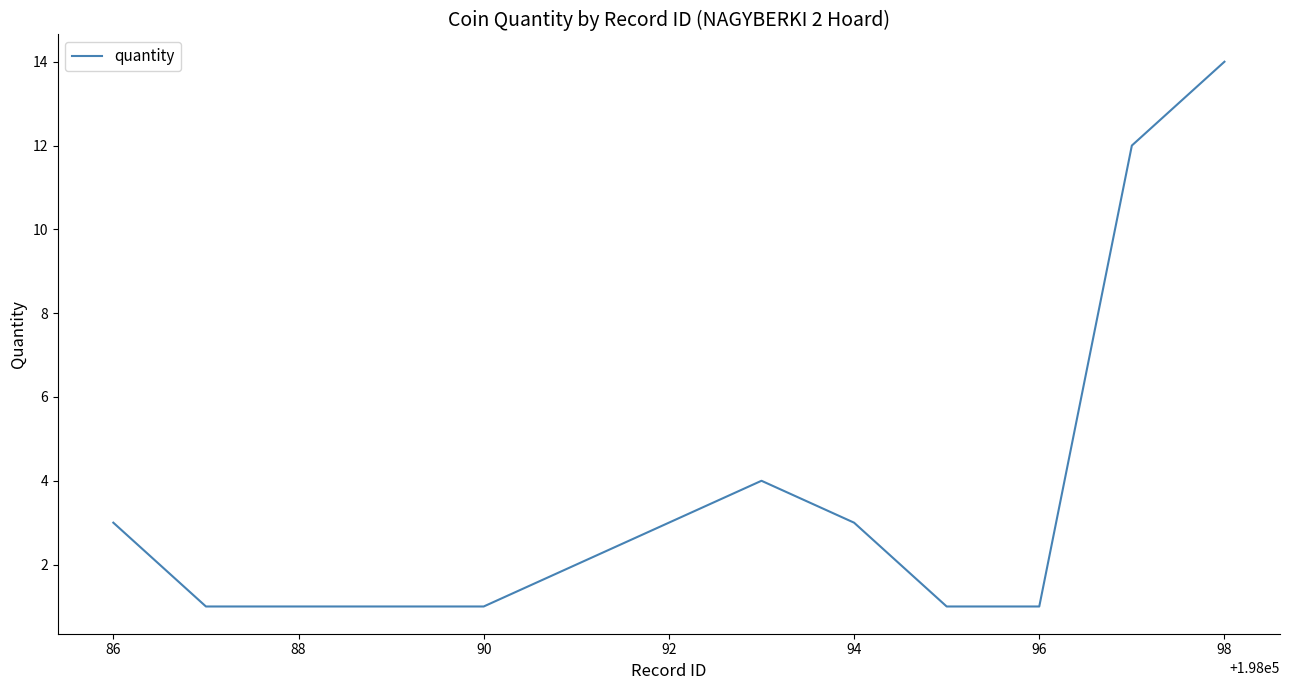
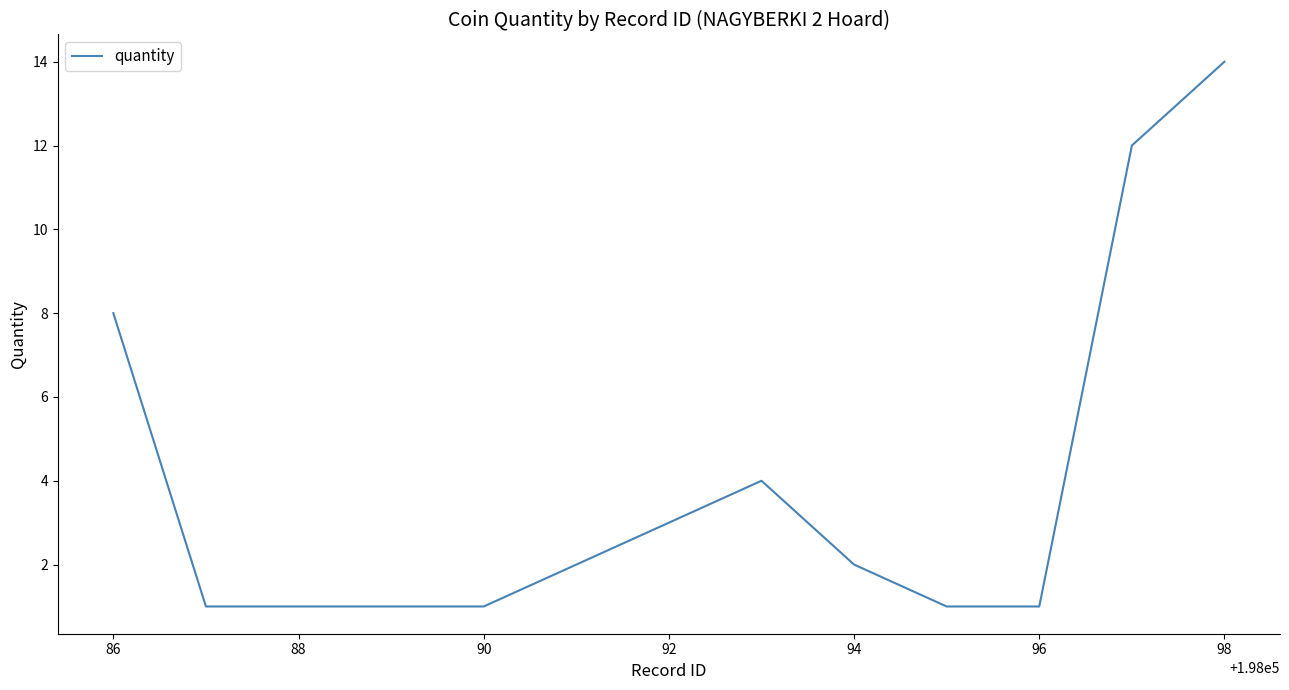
  {
-   "86": 3,
+   "86": 8,
    "88": 1,
    "90": 1,
    "92": 3,
-   "94": 3,
+   "94": 2,
    "96": 1,
    "98": 14
  }
